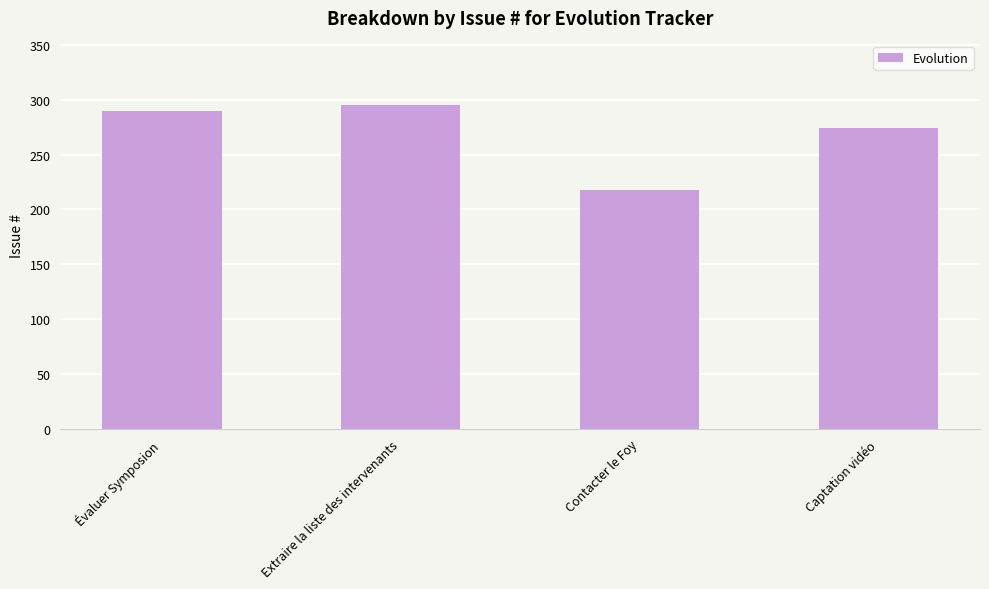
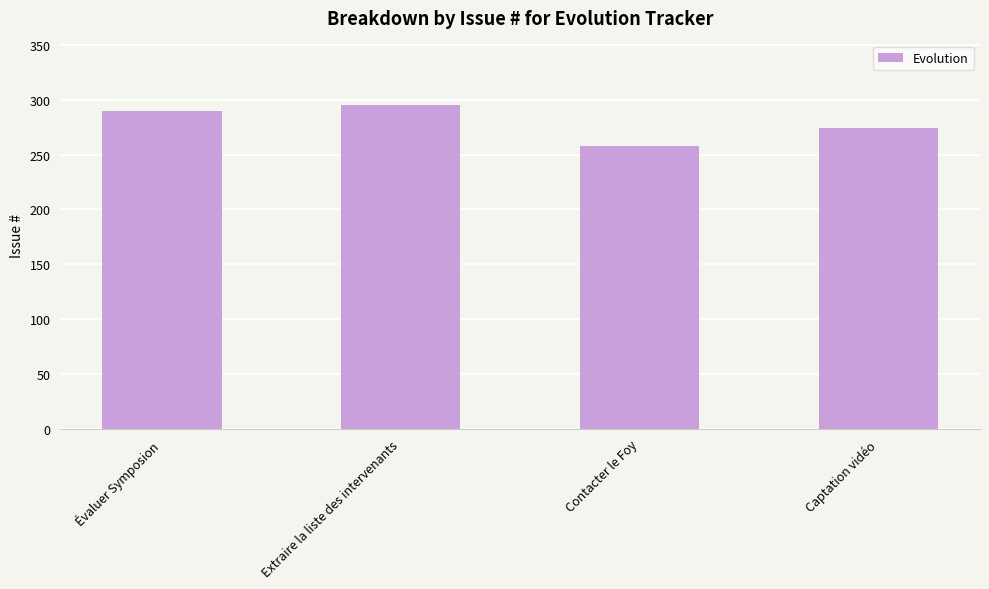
  {
    "Évaluer Symposion": 290,
    "Extraire la liste des intervenants": 295,
-   "Contacter le Foy": 218,
+   "Contacter le Foy": 258,
    "Captation vidéo": 274
  }
